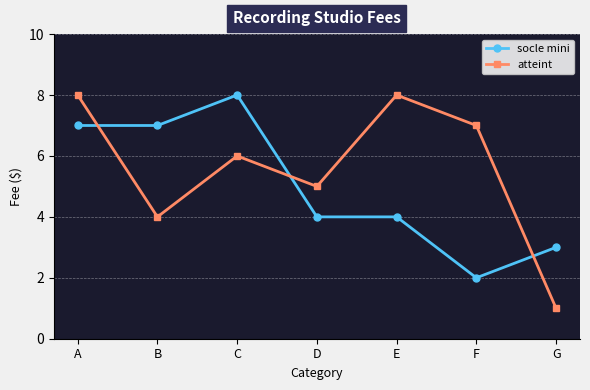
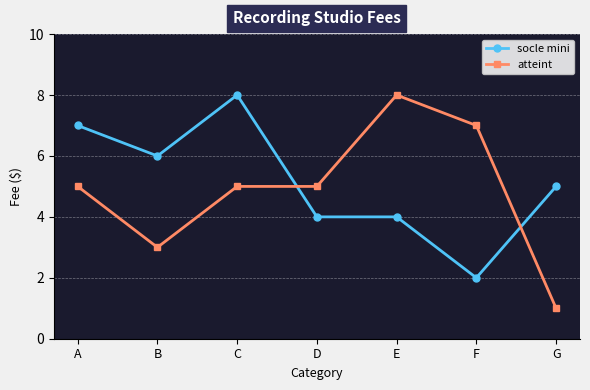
  {
    "socle mini": {
      "A": 7,
-     "B": 7,
+     "B": 6,
      "C": 8,
      "D": 4,
      "E": 4,
      "F": 2,
-     "G": 3
+     "G": 5
    },
    "atteint": {
-     "A": 8,
-     "B": 4,
-     "C": 6,
+     "A": 5,
+     "B": 3,
+     "C": 5,
      "D": 5,
      "E": 8,
      "F": 7,
      "G": 1
    }
  }
